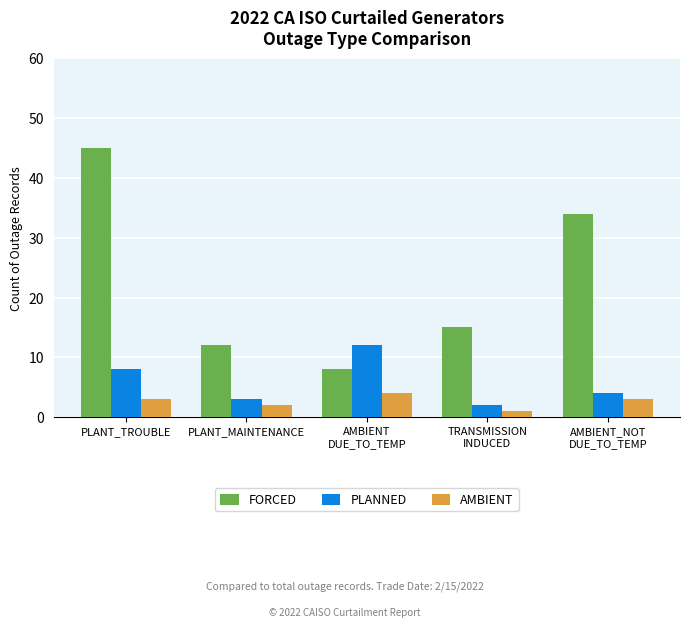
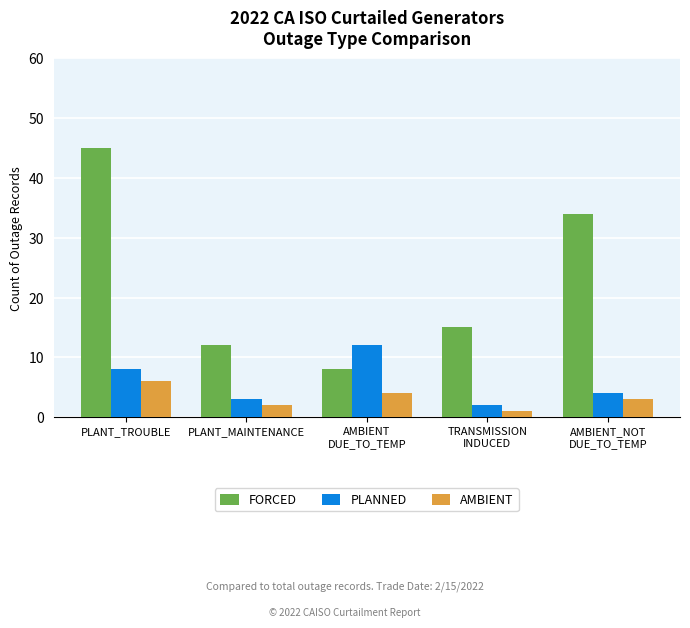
  {
    "FORCED": {
      "PLANT_TROUBLE": 45,
      "PLANT_MAINTENANCE": 12,
      "AMBIENT DUE_TO_TEMP": 8,
      "TRANSMISSION INDUCED": 15,
      "AMBIENT_NOT DUE_TO_TEMP": 34
    },
    "PLANNED": {
      "PLANT_TROUBLE": 8,
      "PLANT_MAINTENANCE": 3,
      "AMBIENT DUE_TO_TEMP": 12,
      "TRANSMISSION INDUCED": 2,
      "AMBIENT_NOT DUE_TO_TEMP": 4
    },
    "AMBIENT": {
-     "PLANT_TROUBLE": 3,
+     "PLANT_TROUBLE": 6,
      "PLANT_MAINTENANCE": 2,
      "AMBIENT DUE_TO_TEMP": 4,
      "TRANSMISSION INDUCED": 1,
      "AMBIENT_NOT DUE_TO_TEMP": 3
    }
  }
